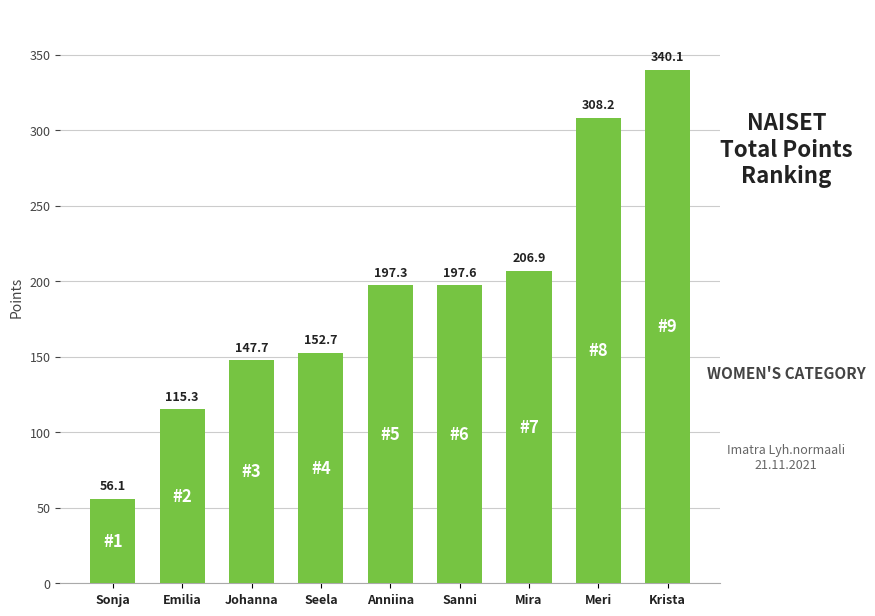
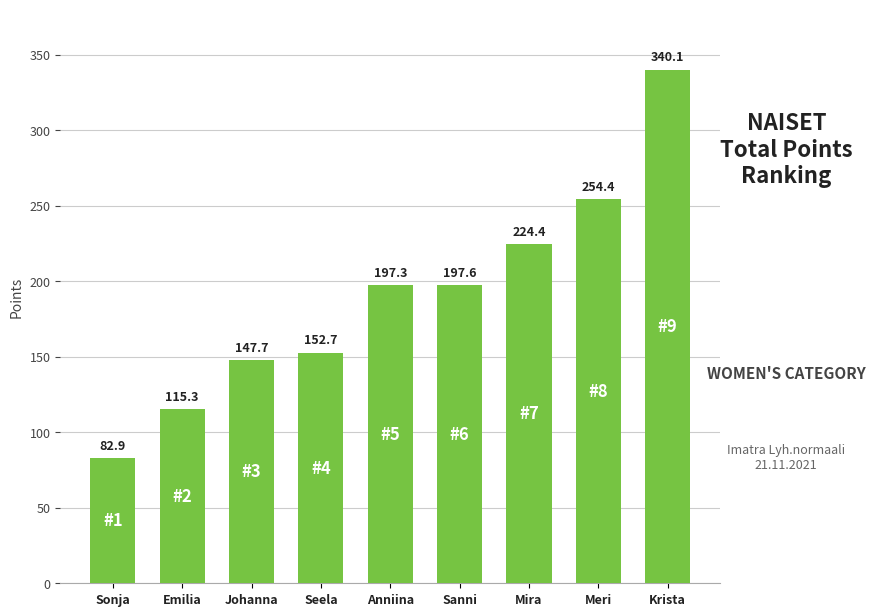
  {
-   "Sonja": 56.1,
+   "Sonja": 82.9,
    "Emilia": 115.3,
    "Johanna": 147.7,
    "Seela": 152.7,
    "Anniina": 197.3,
    "Sanni": 197.6,
-   "Mira": 206.9,
-   "Meri": 308.2,
+   "Mira": 224.4,
+   "Meri": 254.4,
    "Krista": 340.1
  }
